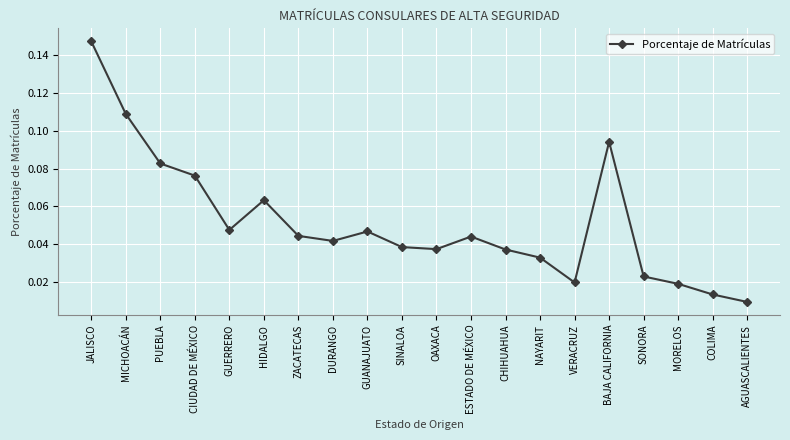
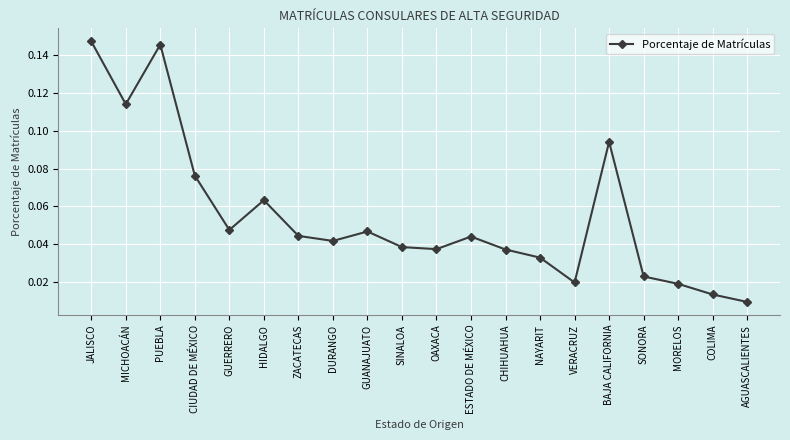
  {
    "JALISCO": 0.147,
-   "MICHOACÁN": 0.109,
-   "PUEBLA": 0.083,
+   "MICHOACÁN": 0.114,
+   "PUEBLA": 0.146,
    "CIUDAD DE MÉXICO": 0.076,
    "GUERRERO": 0.047,
    "HIDALGO": 0.063,
    "ZACATECAS": 0.044,
    "DURANGO": 0.042,
    "GUANAJUATO": 0.047,
    "SINALOA": 0.038,
    "OAXACA": 0.037,
    "ESTADO DE MÉXICO": 0.044,
    "CHIHUAHUA": 0.037,
    "NAYARIT": 0.033,
    "VERACRUZ": 0.020,
    "BAJA CALIFORNIA": 0.094,
    "SONORA": 0.023,
    "MORELOS": 0.019,
    "COLIMA": 0.013,
    "AGUASCALIENTES": 0.009
  }
